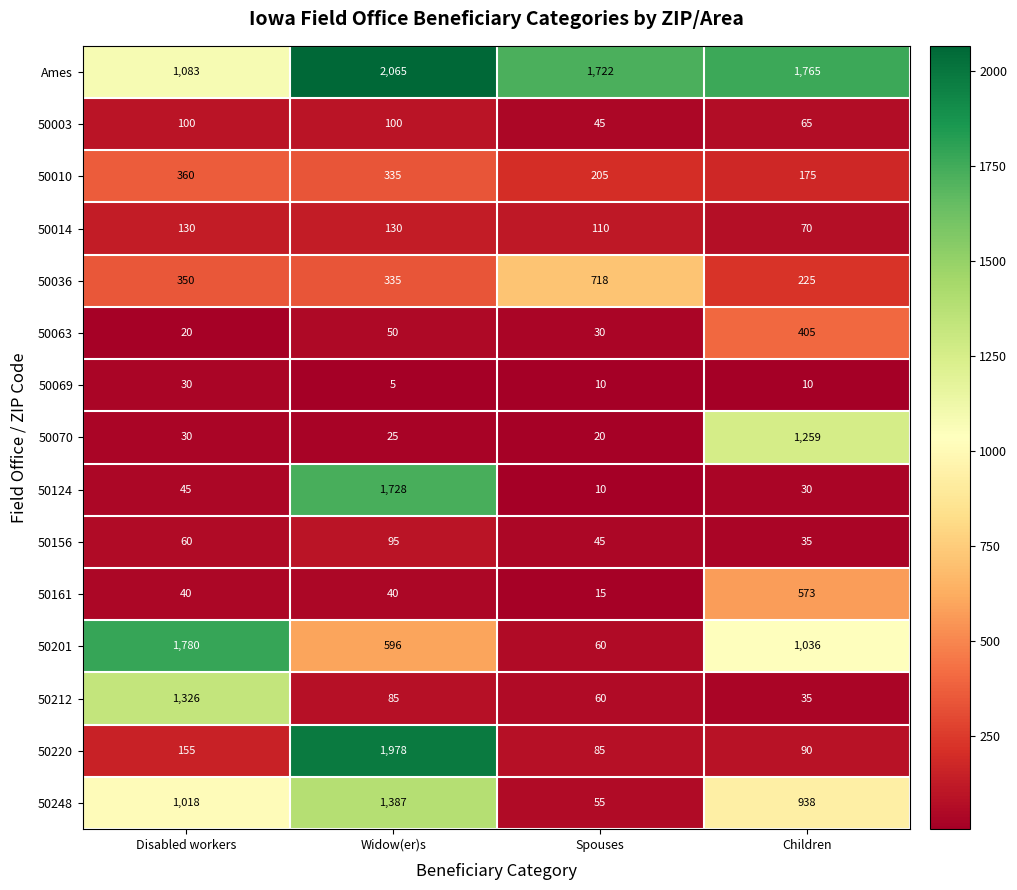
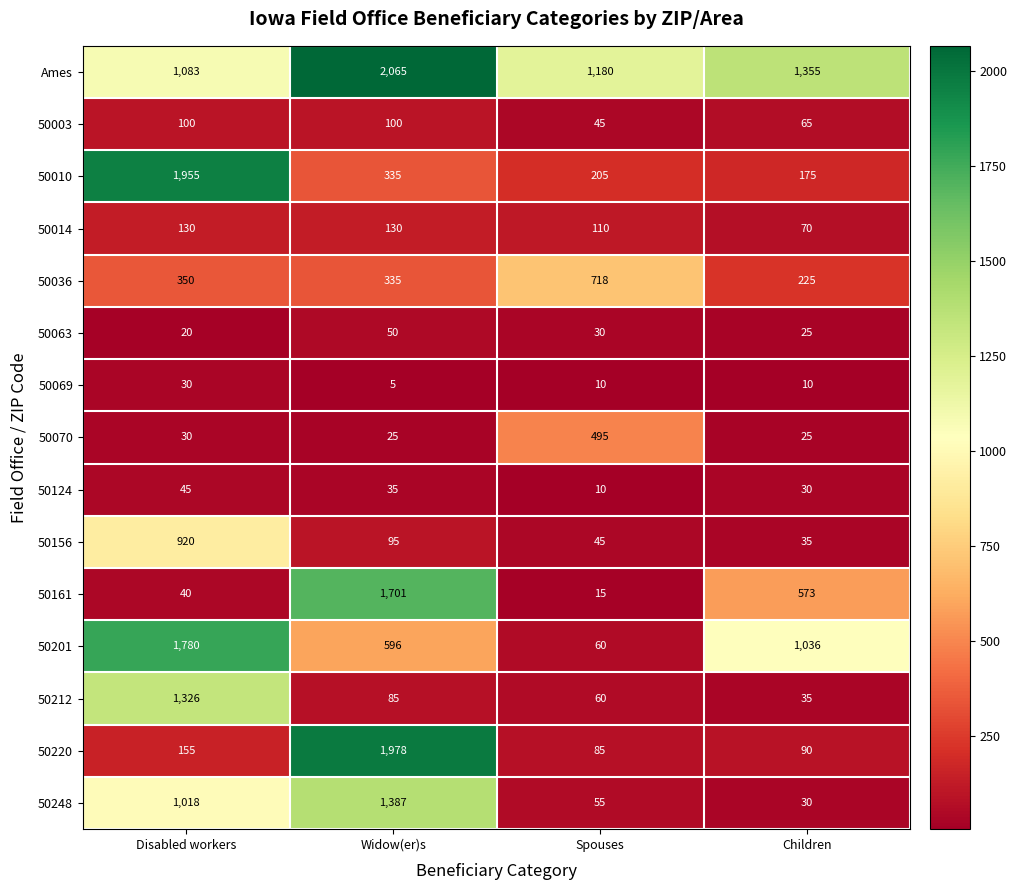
  {
    "Ames": {
      "Disabled workers": "1,083",
      "Widow(er)s": "2,065",
-     "Spouses": "1,722",
-     "Children": "1,765"
+     "Spouses": "1,180",
+     "Children": "1,355"
    },
    "50003": {
      "Disabled workers": "100",
      "Widow(er)s": "100",
      "Spouses": "45",
      "Children": "65"
    },
    "50010": {
-     "Disabled workers": "360",
+     "Disabled workers": "1,955",
      "Widow(er)s": "335",
      "Spouses": "205",
      "Children": "175"
    },
    "50014": {
      "Disabled workers": "130",
      "Widow(er)s": "130",
      "Spouses": "110",
      "Children": "70"
    },
    "50036": {
      "Disabled workers": "350",
      "Widow(er)s": "335",
      "Spouses": "718",
      "Children": "225"
    },
    "50063": {
      "Disabled workers": "20",
      "Widow(er)s": "50",
      "Spouses": "30",
-     "Children": "405"
+     "Children": "25"
    },
    "50069": {
      "Disabled workers": "30",
      "Widow(er)s": "5",
      "Spouses": "10",
      "Children": "10"
    },
    "50070": {
      "Disabled workers": "30",
      "Widow(er)s": "25",
-     "Spouses": "20",
-     "Children": "1,259"
+     "Spouses": "495",
+     "Children": "25"
    },
    "50124": {
      "Disabled workers": "45",
-     "Widow(er)s": "1,728",
+     "Widow(er)s": "35",
      "Spouses": "10",
      "Children": "30"
    },
    "50156": {
-     "Disabled workers": "60",
+     "Disabled workers": "920",
      "Widow(er)s": "95",
      "Spouses": "45",
      "Children": "35"
    },
    "50161": {
      "Disabled workers": "40",
-     "Widow(er)s": "40",
+     "Widow(er)s": "1,701",
      "Spouses": "15",
      "Children": "573"
    },
    "50201": {
      "Disabled workers": "1,780",
      "Widow(er)s": "596",
      "Spouses": "60",
      "Children": "1,036"
    },
    "50212": {
      "Disabled workers": "1,326",
      "Widow(er)s": "85",
      "Spouses": "60",
      "Children": "35"
    },
    "50220": {
      "Disabled workers": "155",
      "Widow(er)s": "1,978",
      "Spouses": "85",
      "Children": "90"
    },
    "50248": {
      "Disabled workers": "1,018",
      "Widow(er)s": "1,387",
      "Spouses": "55",
-     "Children": "938"
+     "Children": "30"
    }
  }
